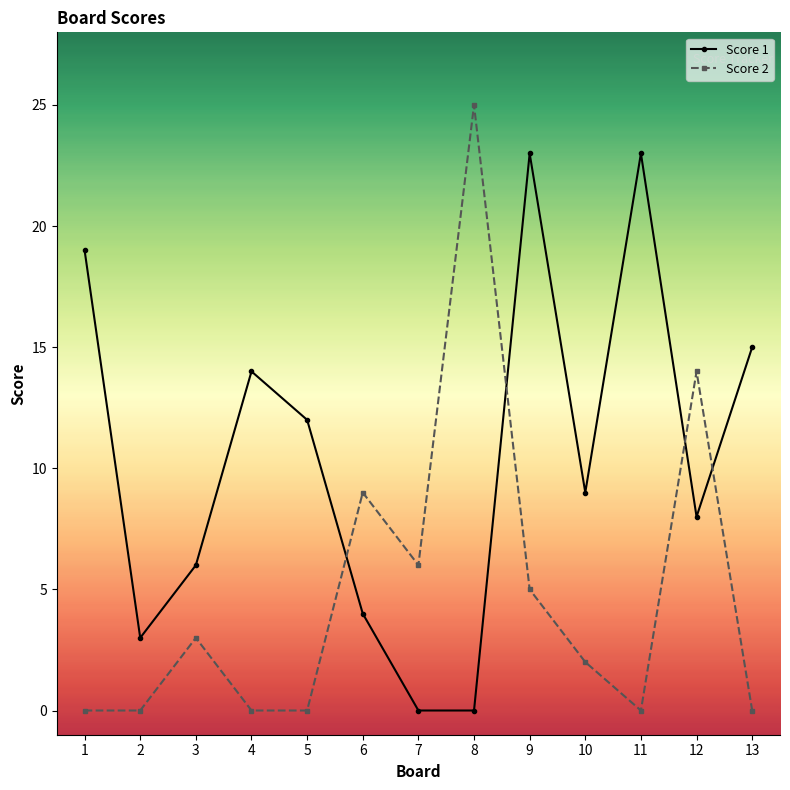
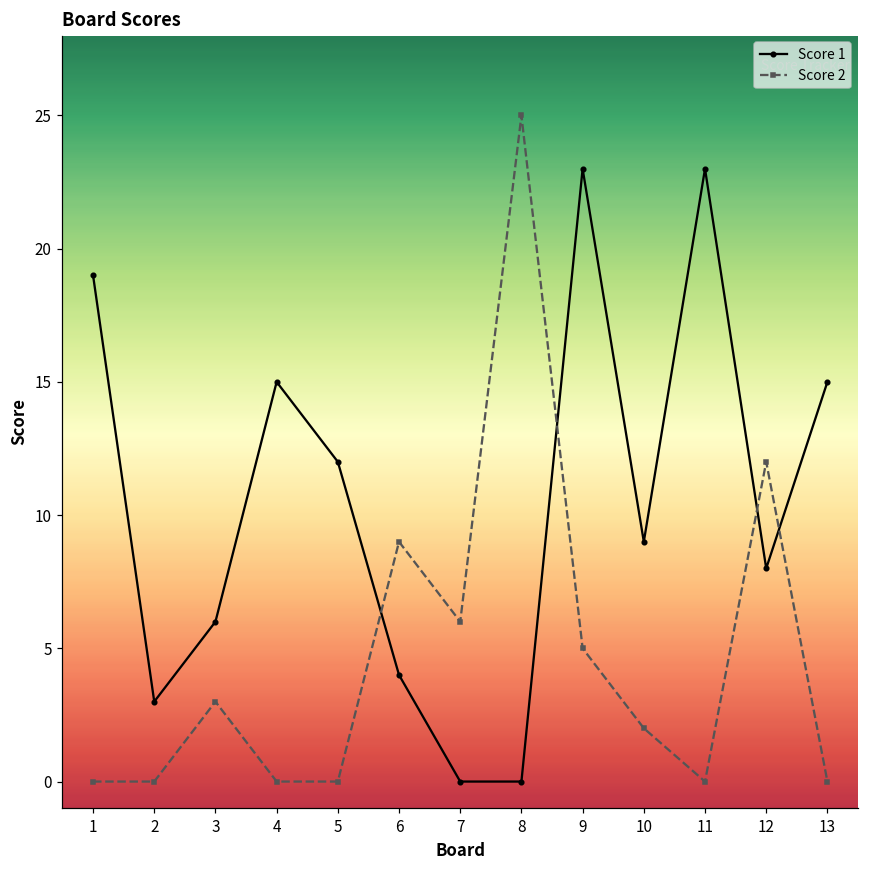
  {
    "Score 1": {
      "1": 19,
      "2": 3,
      "3": 6,
-     "4": 14,
+     "4": 15,
      "5": 12,
      "6": 4,
      "7": 0,
      "8": 0,
      "9": 23,
      "10": 9,
      "11": 23,
      "12": 8,
      "13": 15
    },
    "Score 2": {
      "1": 0,
      "2": 0,
      "3": 3,
      "4": 0,
      "5": 0,
      "6": 9,
      "7": 6,
      "8": 25,
      "9": 5,
      "10": 2,
      "11": 0,
-     "12": 14,
+     "12": 12,
      "13": 0
    }
  }
